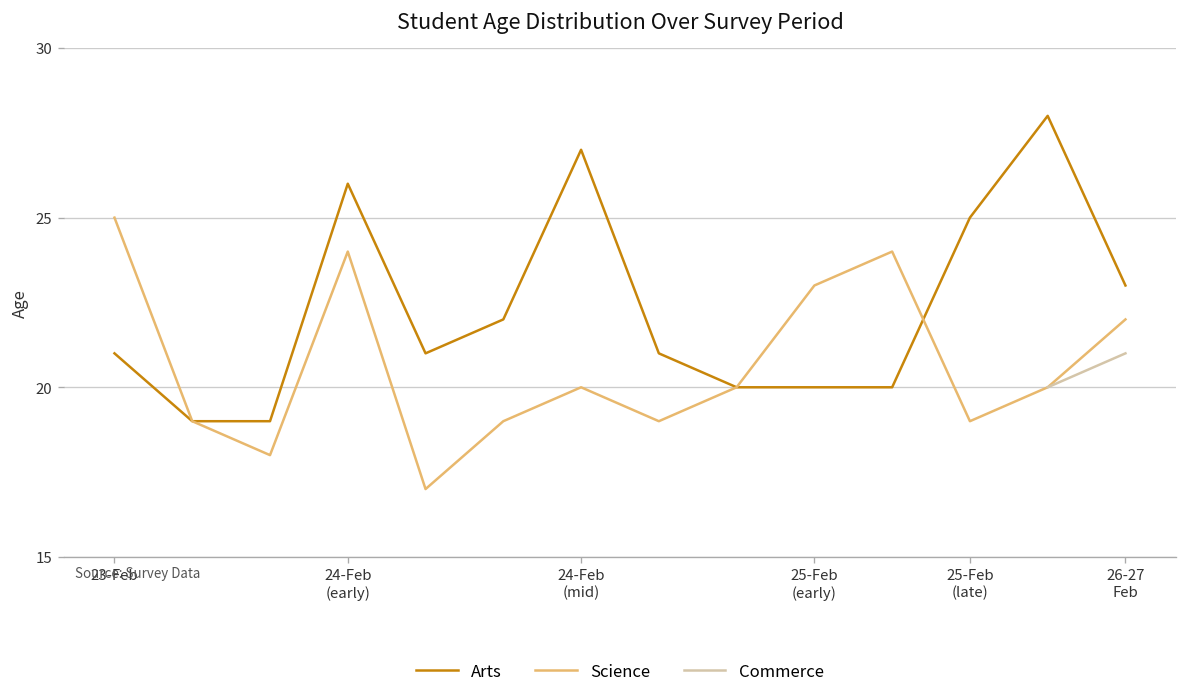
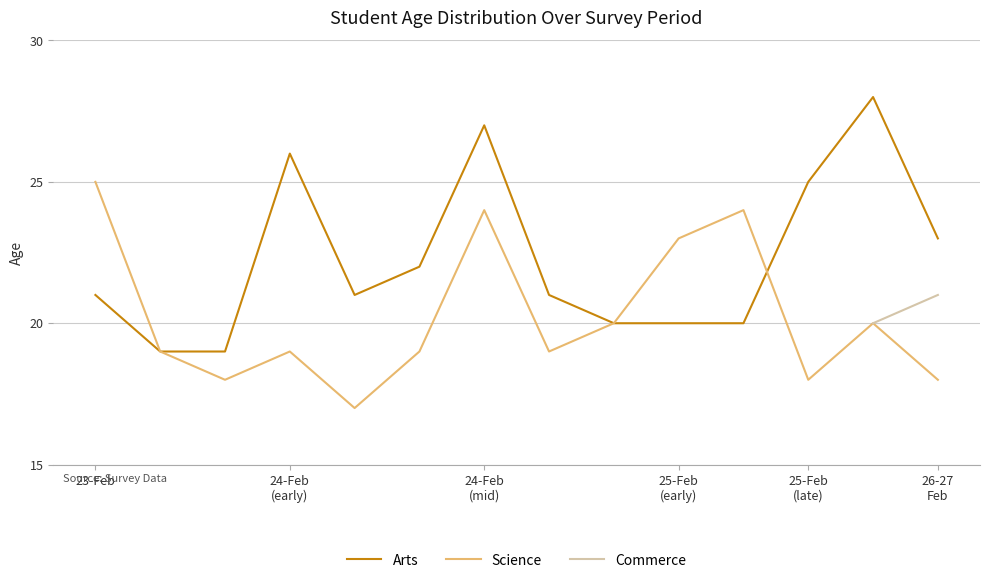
  {
    "Arts": {
      "23-Feb": 21,
      "24-Feb (early)": 26,
      "24-Feb (mid)": 27,
      "25-Feb (early)": 20,
      "25-Feb (late)": 25,
      "26-27 Feb": 23
    },
    "Science": {
      "23-Feb": 25,
-     "24-Feb (early)": 24,
-     "24-Feb (mid)": 20,
+     "24-Feb (early)": 19,
+     "24-Feb (mid)": 24,
      "25-Feb (early)": 23,
-     "25-Feb (late)": 19,
-     "26-27 Feb": 22
+     "25-Feb (late)": 18,
+     "26-27 Feb": 18
    },
    "Commerce": {
      "26-27 Feb": 21
    }
  }
